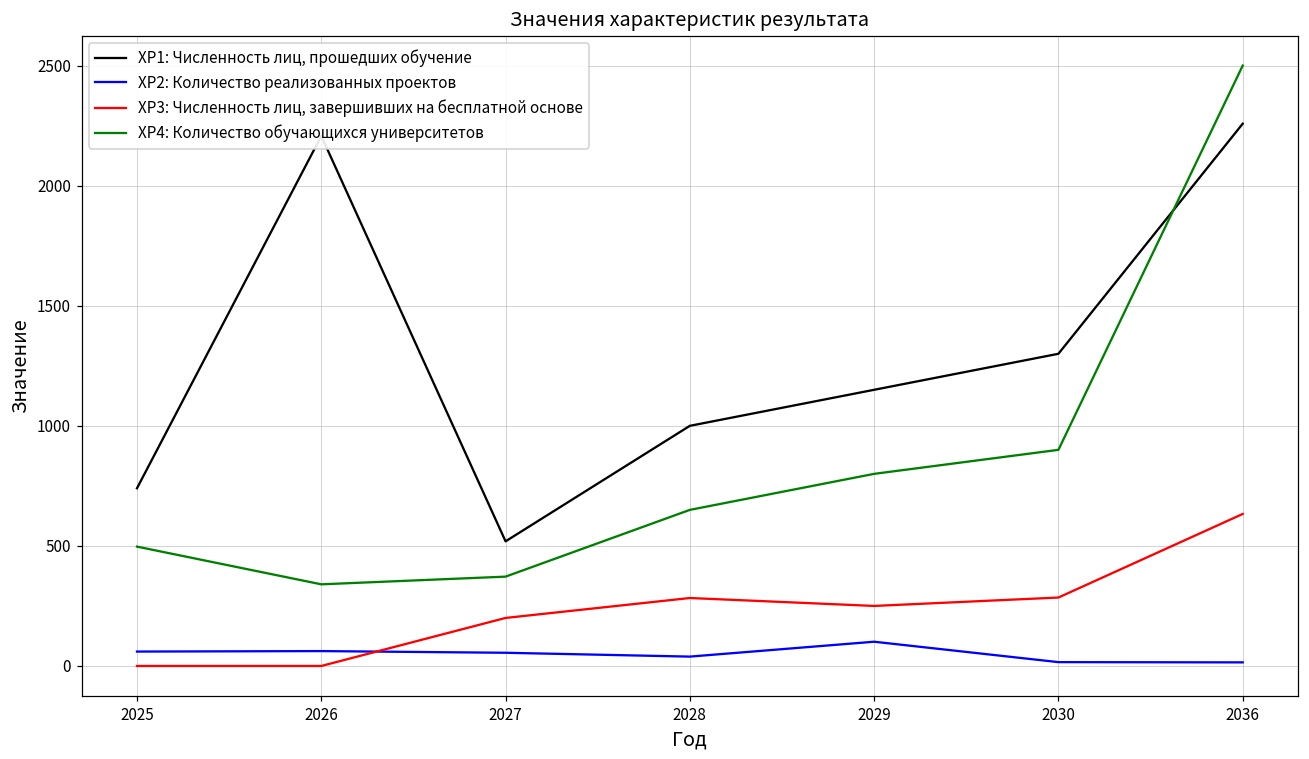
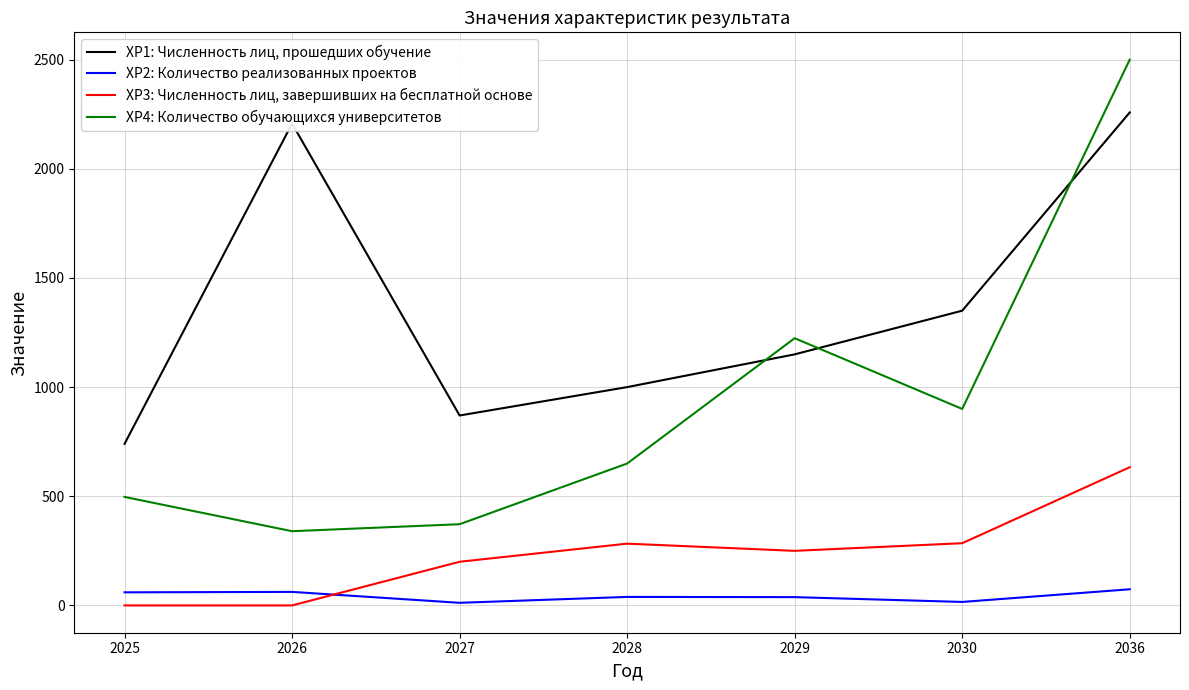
  {
    "ХР1: Численность лиц, прошедших обучение": {
      "2025": 740,
-     "2027": 520,
+     "2027": 870,
      "2028": 1000,
      "2029": 1150,
-     "2030": 1300,
+     "2030": 1350,
      "2036": 2260
    },
    "ХР2: Количество реализованных проектов": {
      "2025": 60,
      "2026": 60,
-     "2027": 60,
+     "2027": 10,
      "2028": 40,
-     "2029": 100,
+     "2029": 40,
      "2030": 20,
-     "2036": 20
+     "2036": 70
    },
    "ХР3: Численность лиц, завершивших на бесплатной основе": {
      "2025": 0,
      "2026": 0,
      "2027": 200,
      "2028": 280,
      "2029": 250,
      "2030": 290,
      "2036": 630
    },
    "ХР4: Количество обучающихся университетов": {
      "2025": 500,
      "2026": 340,
      "2027": 370,
      "2028": 650,
-     "2029": 800,
+     "2029": 1220,
      "2030": 900,
      "2036": 2500
    }
  }
